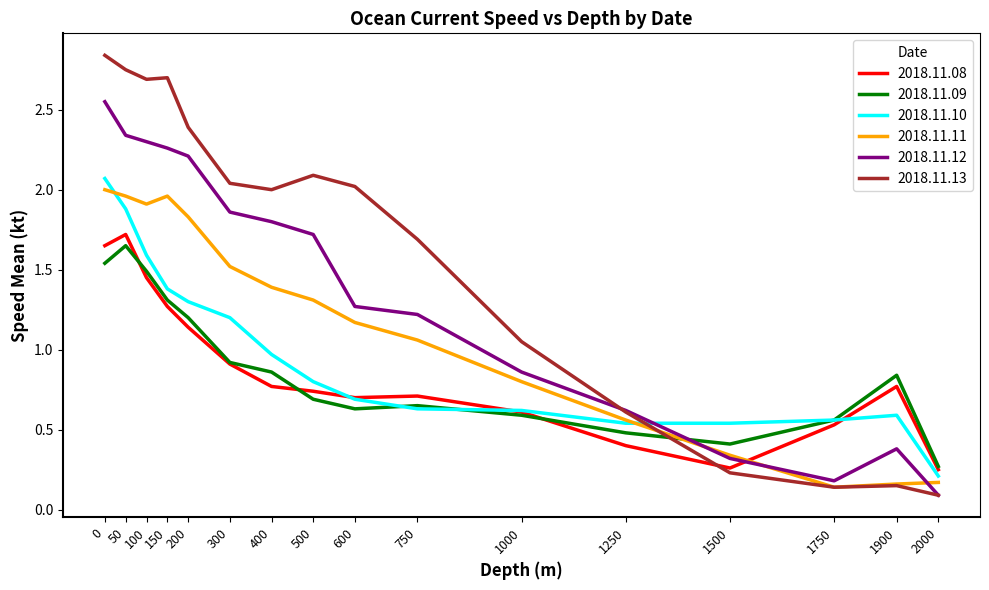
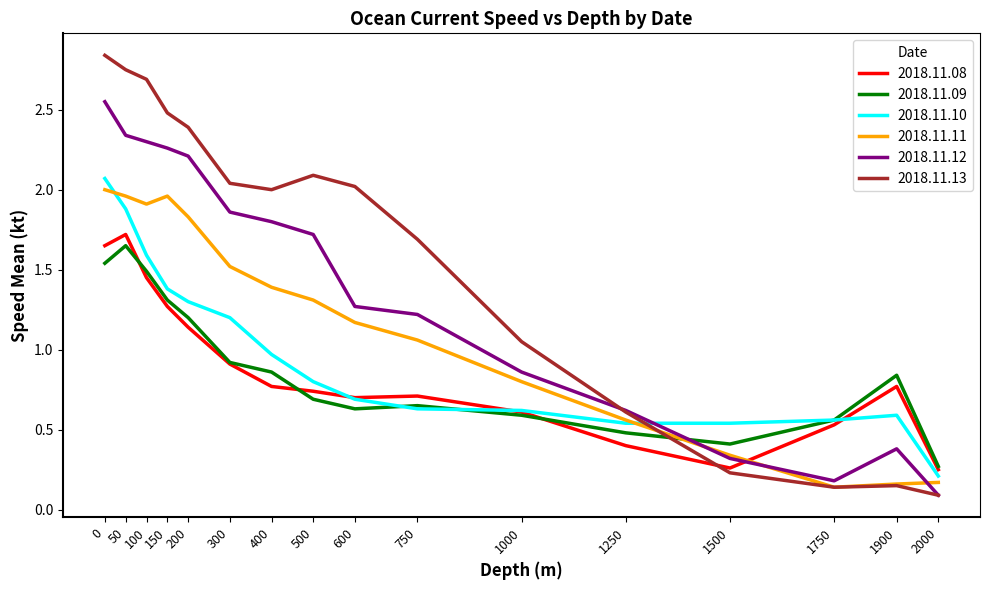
  {
    "2018.11.08": {
      "0": 1.65,
      "50": 1.72,
      "100": 1.45,
      "150": 1.27,
      "200": 1.14,
      "400": 0.77,
      "500": 0.74,
      "750": 0.71,
      "1250": 0.40,
      "1500": 0.26,
      "1750": 0.53,
      "1900": 0.77,
      "2000": 0.25
    },
    "2018.11.09": {
      "0": 1.54,
      "50": 1.65,
      "100": 1.49,
      "150": 1.31,
      "200": 1.20,
      "400": 0.86,
      "500": 0.69,
      "600": 0.63,
      "750": 0.65,
      "1000": 0.59,
      "1250": 0.48,
      "1500": 0.41,
      "1900": 0.84,
      "2000": 0.27
    },
    "2018.11.10": {
      "0": 2.07,
      "50": 1.88,
      "100": 1.59,
      "150": 1.38,
      "200": 1.30,
      "300": 1.20,
      "400": 0.97,
      "500": 0.80,
      "750": 0.63,
      "1250": 0.54,
      "1500": 0.54,
      "1900": 0.59,
      "2000": 0.21
    },
    "2018.11.11": {
      "0": 2.00,
      "50": 1.96,
      "100": 1.91,
      "150": 1.96,
      "200": 1.83,
      "300": 1.52,
      "400": 1.39,
      "500": 1.31,
      "600": 1.17,
      "750": 1.06,
      "1000": 0.80,
      "1250": 0.56,
      "1500": 0.34,
      "2000": 0.17
    },
    "2018.11.12": {
      "0": 2.55,
      "50": 2.34,
      "100": 2.30,
      "150": 2.26,
      "200": 2.21,
      "300": 1.86,
      "400": 1.80,
      "500": 1.72,
      "600": 1.27,
      "750": 1.22,
      "1000": 0.86,
      "1500": 0.32,
      "1750": 0.18,
      "1900": 0.38
    },
    "2018.11.13": {
      "0": 2.84,
      "50": 2.75,
      "100": 2.69,
-     "150": 2.70,
+     "150": 2.48,
      "200": 2.39,
      "300": 2.04,
      "400": 2.00,
      "500": 2.09,
      "600": 2.02,
      "750": 1.69,
      "1000": 1.05,
      "1500": 0.23
    }
  }
